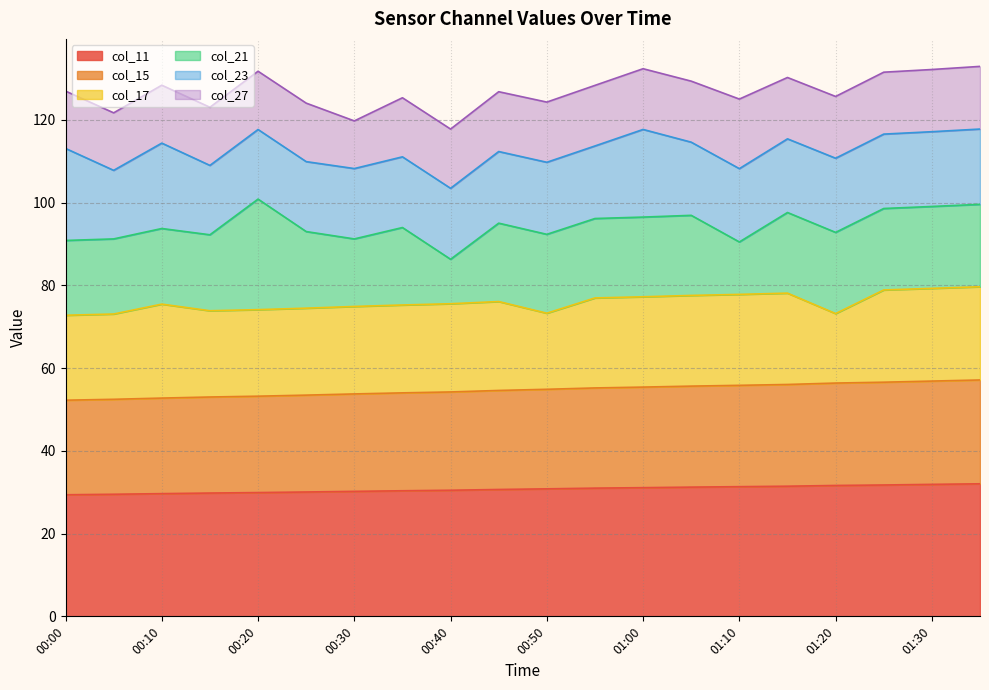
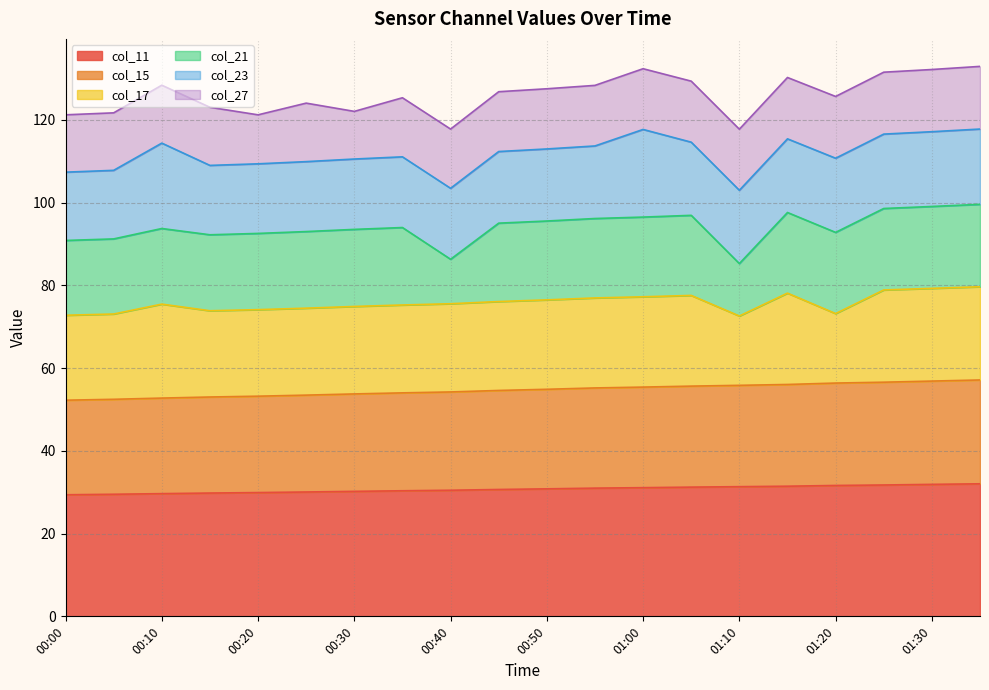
  {
    "col_17": {
      "00:00": 21,
      "00:10": 23,
      "00:20": 21,
      "00:30": 21,
      "00:40": 21,
-     "00:50": 18,
+     "00:50": 22,
      "01:00": 22,
-     "01:10": 22,
+     "01:10": 17,
      "01:20": 17,
      "01:30": 22
    },
    "col_21": {
      "00:00": 18,
      "00:10": 18,
-     "00:20": 27,
-     "00:30": 16,
+     "00:20": 18,
+     "00:30": 19,
      "00:40": 11,
      "00:50": 19,
      "01:00": 19,
      "01:10": 13,
      "01:20": 20,
      "01:30": 20
    },
    "col_23": {
-     "00:00": 22,
+     "00:00": 17,
      "00:10": 21,
      "00:20": 17,
      "00:30": 17,
      "00:40": 17,
      "00:50": 17,
      "01:00": 21,
      "01:10": 18,
      "01:20": 18,
      "01:30": 18
    },
    "col_27": {
      "00:00": 14,
-     "00:20": 14,
+     "00:20": 12,
      "00:30": 12,
      "00:40": 14,
      "00:50": 15,
      "01:00": 15,
-     "01:10": 17,
+     "01:10": 15,
      "01:20": 15,
      "01:30": 15
    }
  }
